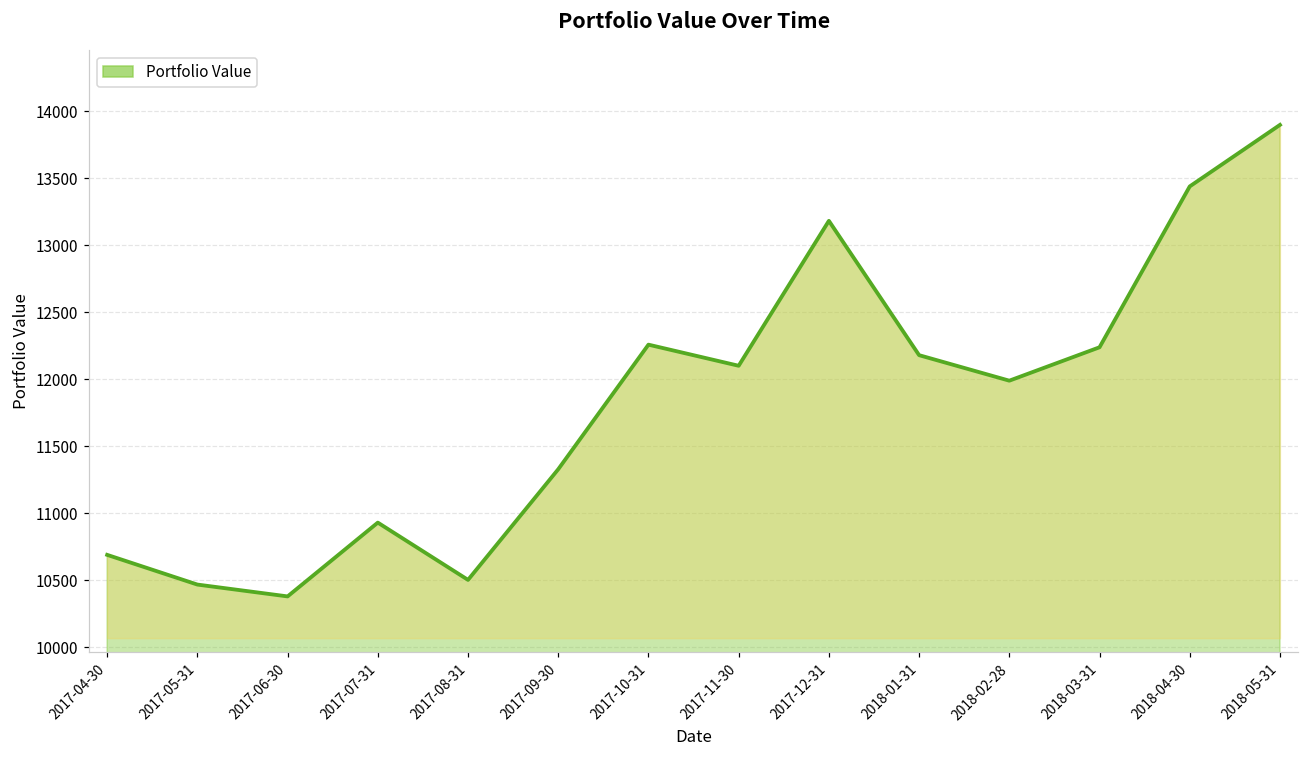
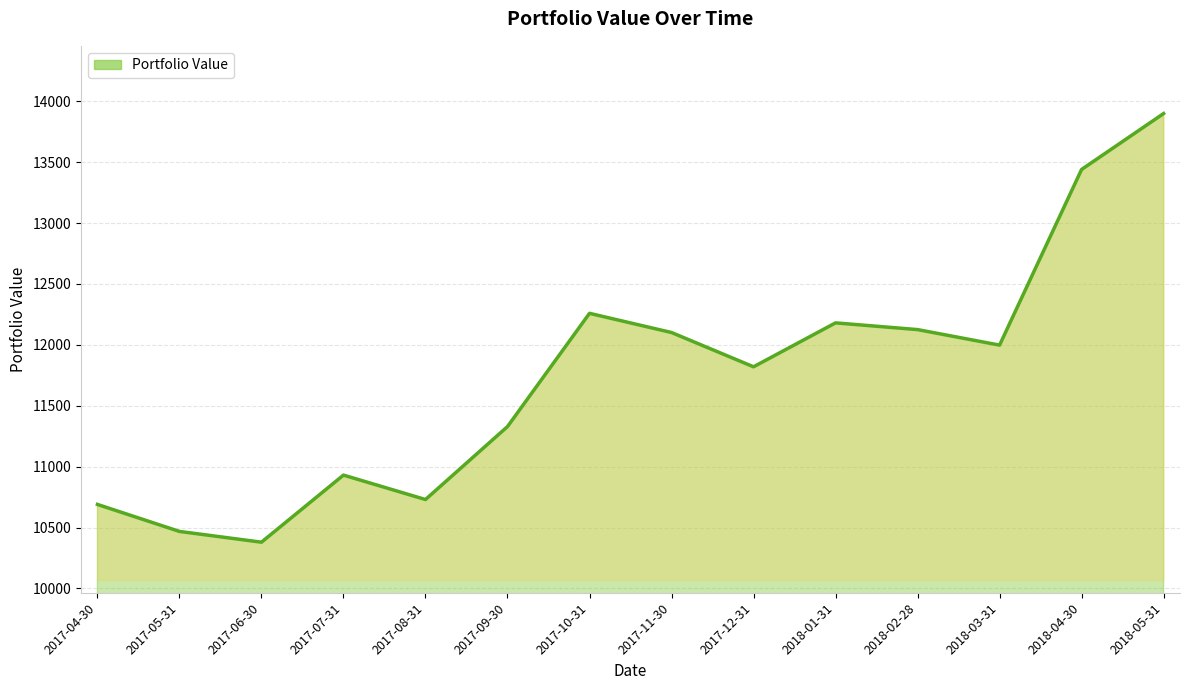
  {
    "2017-04-30": 10690,
    "2017-05-31": 10470,
    "2017-06-30": 10380,
    "2017-07-31": 10930,
-   "2017-08-31": 10500,
+   "2017-08-31": 10730,
    "2017-09-30": 11330,
    "2017-10-31": 12260,
    "2017-11-30": 12100,
-   "2017-12-31": 13180,
+   "2017-12-31": 11820,
    "2018-01-31": 12180,
-   "2018-02-28": 11990,
-   "2018-03-31": 12240,
+   "2018-02-28": 12130,
+   "2018-03-31": 12000,
    "2018-04-30": 13440,
    "2018-05-31": 13900
  }
